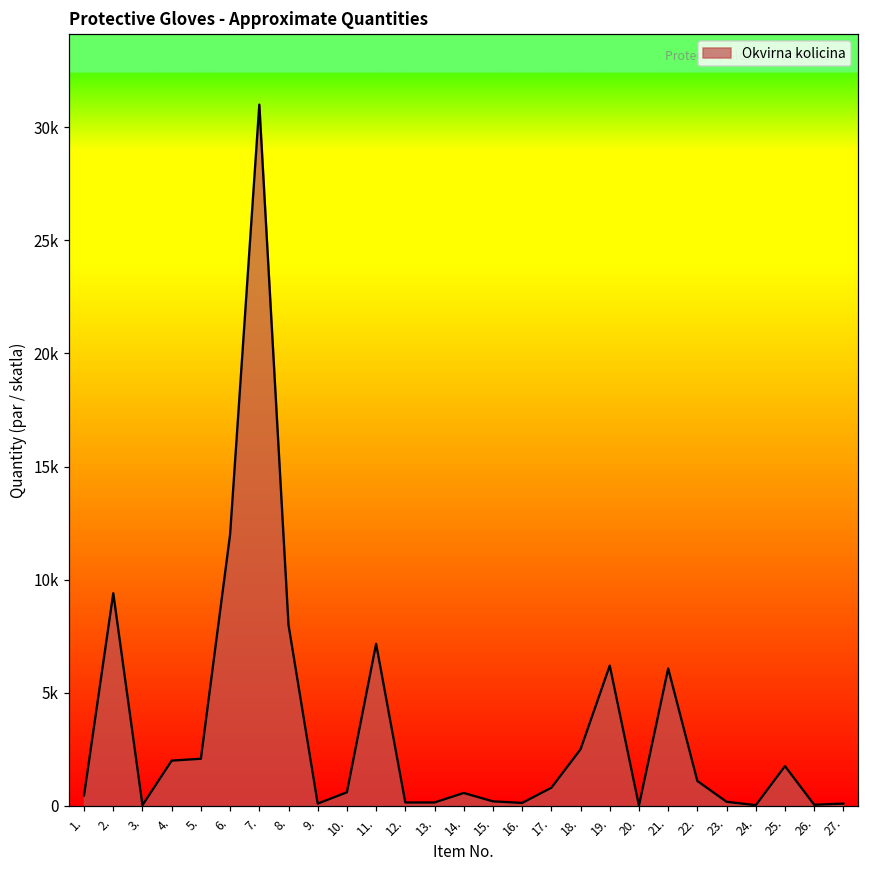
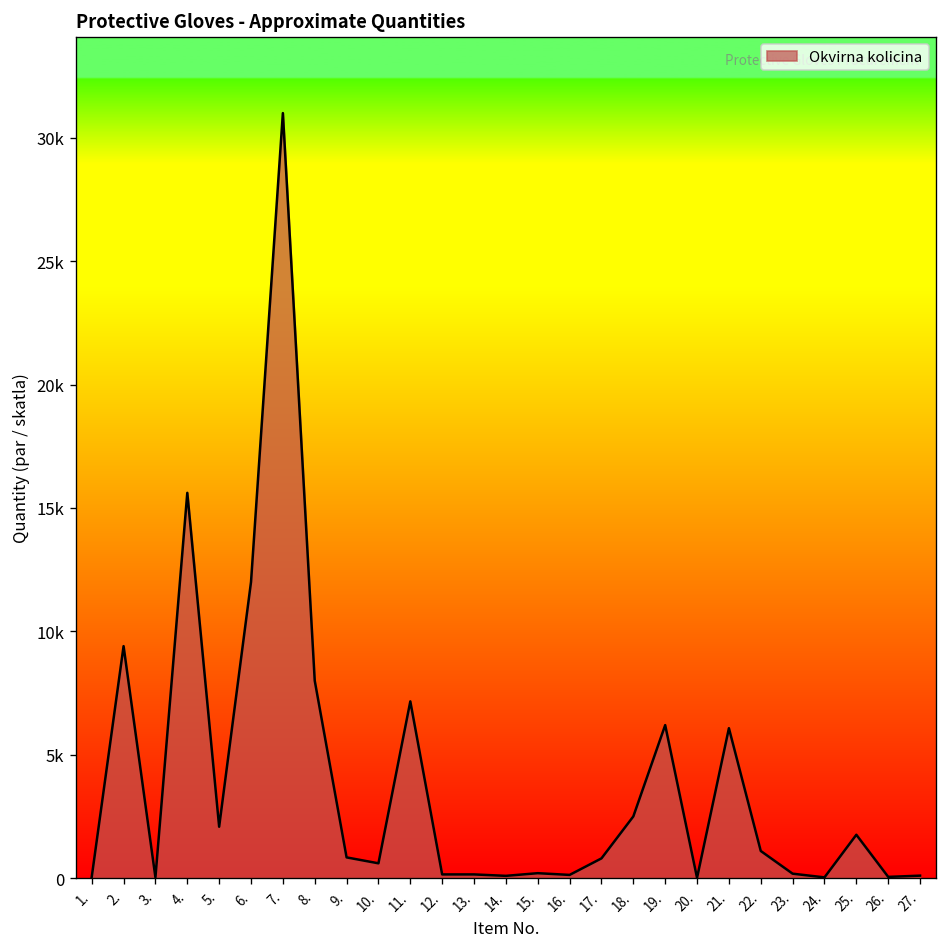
  {
-   "1.": 500,
+   "1.": 0,
    "2.": 9400,
    "3.": 0,
-   "4.": 2000,
+   "4.": 15600,
    "5.": 2100,
    "6.": 12000,
    "7.": 31000,
    "8.": 8000,
-   "9.": 100,
+   "9.": 800,
    "10.": 600,
    "11.": 7200,
    "12.": 200,
    "13.": 200,
-   "14.": 600,
+   "14.": 100,
    "15.": 200,
    "16.": 100,
    "17.": 800,
    "18.": 2500,
    "19.": 6200,
    "20.": 0,
    "21.": 6100,
    "22.": 1100,
    "23.": 200,
    "24.": 0,
    "25.": 1800,
    "26.": 100,
    "27.": 100
  }
